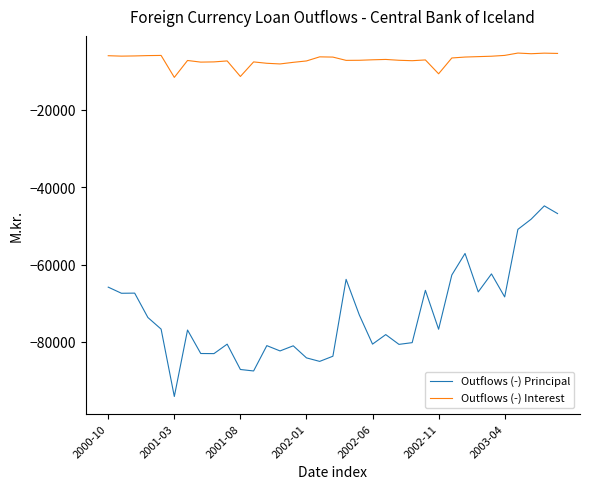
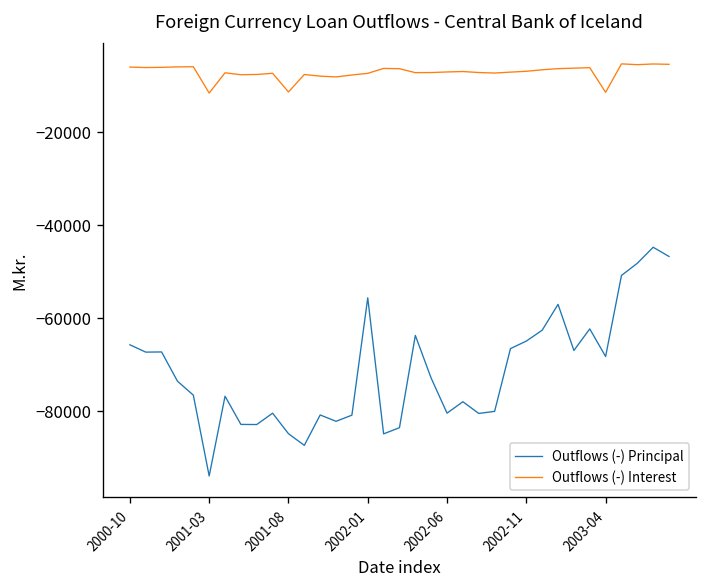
  {
    "Outflows (-) Principal": {
      "2000-10": -66000,
      "2001-03": -94000,
-     "2001-08": -87000,
-     "2002-01": -84000,
+     "2001-08": -85000,
+     "2002-01": -56000,
      "2002-06": -81000,
-     "2002-11": -77000,
+     "2002-11": -65000,
      "2003-04": -68000
    },
    "Outflows (-) Interest": {
      "2000-10": -6000,
      "2001-03": -12000,
      "2001-08": -11000,
      "2002-01": -7000,
      "2002-06": -7000,
-     "2002-11": -11000,
-     "2003-04": -6000
+     "2002-11": -7000,
+     "2003-04": -11000
    }
  }
